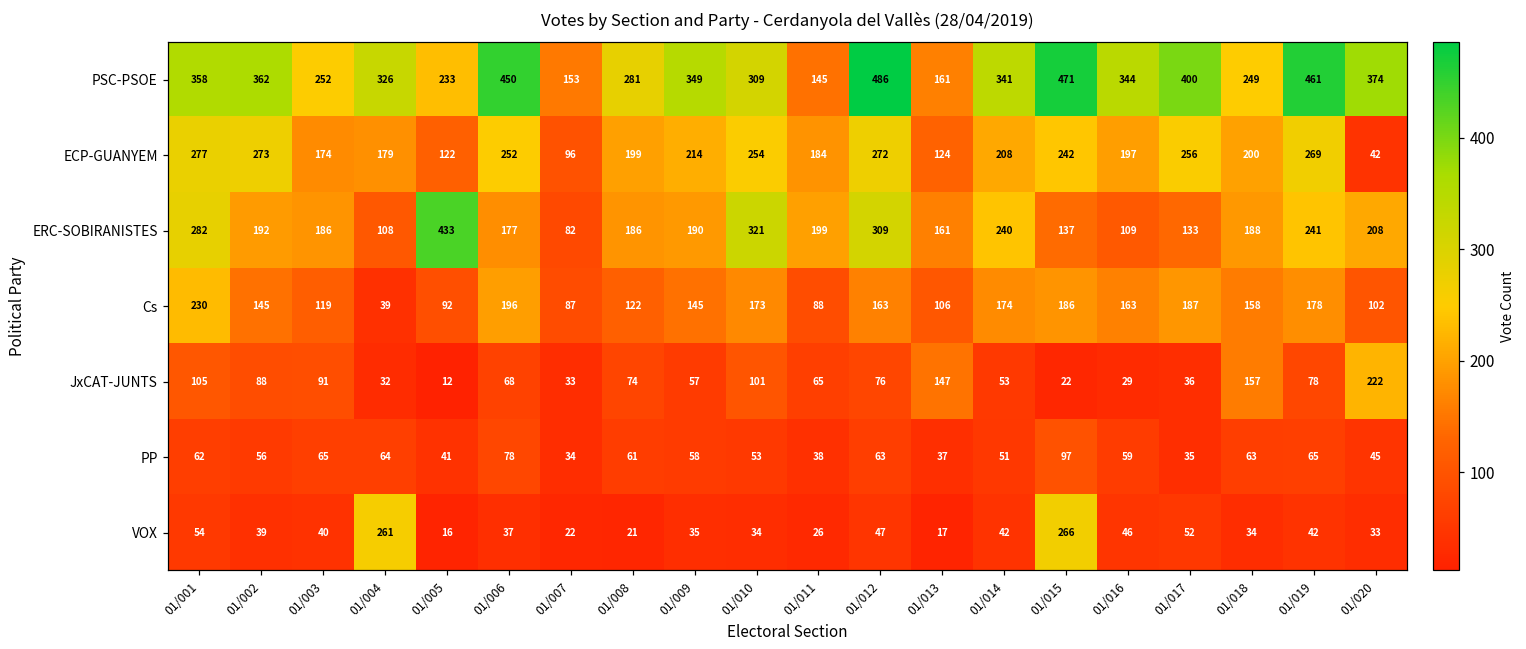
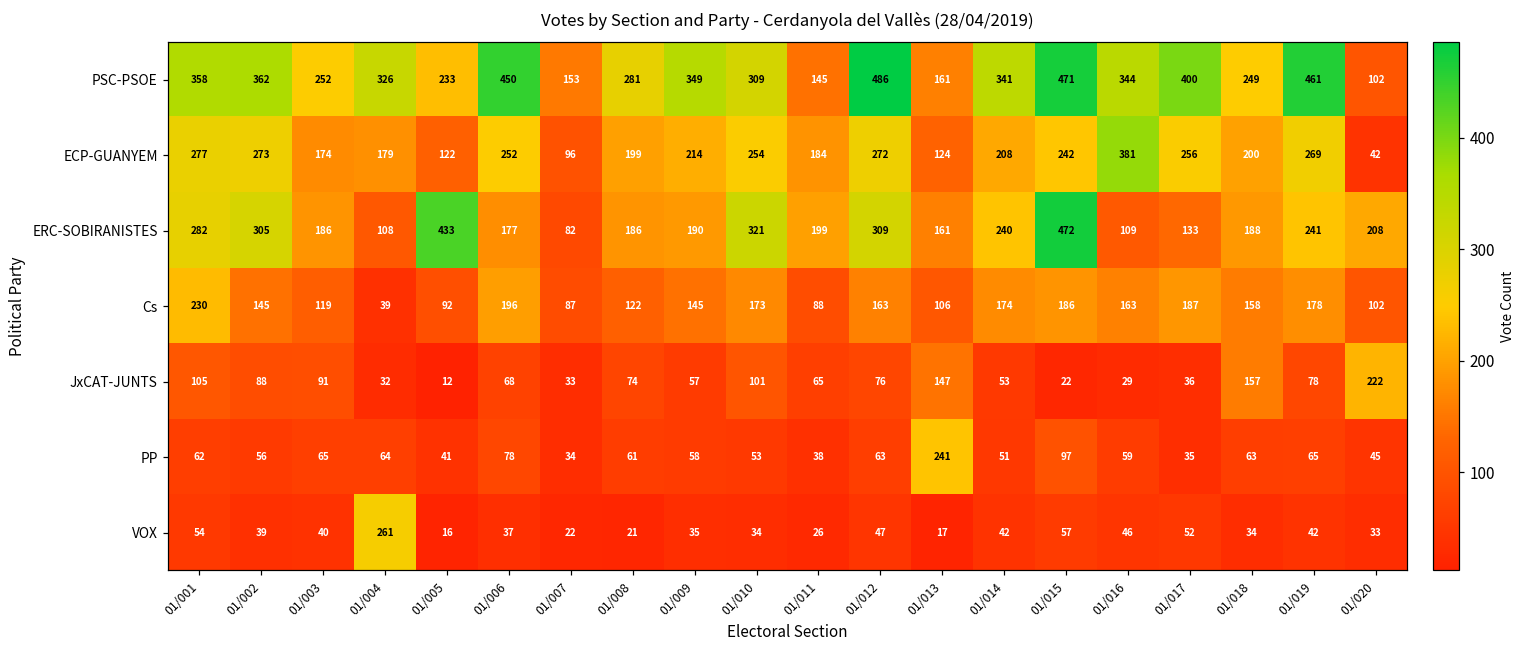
  {
    "PSC-PSOE": {
      "01/001": 358,
      "01/002": 362,
      "01/003": 252,
      "01/004": 326,
      "01/005": 233,
      "01/006": 450,
      "01/007": 153,
      "01/008": 281,
      "01/009": 349,
      "01/010": 309,
      "01/011": 145,
      "01/012": 486,
      "01/013": 161,
      "01/014": 341,
      "01/015": 471,
      "01/016": 344,
      "01/017": 400,
      "01/018": 249,
      "01/019": 461,
-     "01/020": 374
+     "01/020": 102
    },
    "ECP-GUANYEM": {
      "01/001": 277,
      "01/002": 273,
      "01/003": 174,
      "01/004": 179,
      "01/005": 122,
      "01/006": 252,
      "01/007": 96,
      "01/008": 199,
      "01/009": 214,
      "01/010": 254,
      "01/011": 184,
      "01/012": 272,
      "01/013": 124,
      "01/014": 208,
      "01/015": 242,
-     "01/016": 197,
+     "01/016": 381,
      "01/017": 256,
      "01/018": 200,
      "01/019": 269,
      "01/020": 42
    },
    "ERC-SOBIRANISTES": {
      "01/001": 282,
-     "01/002": 192,
+     "01/002": 305,
      "01/003": 186,
      "01/004": 108,
      "01/005": 433,
      "01/006": 177,
      "01/007": 82,
      "01/008": 186,
      "01/009": 190,
      "01/010": 321,
      "01/011": 199,
      "01/012": 309,
      "01/013": 161,
      "01/014": 240,
-     "01/015": 137,
+     "01/015": 472,
      "01/016": 109,
      "01/017": 133,
      "01/018": 188,
      "01/019": 241,
      "01/020": 208
    },
    "Cs": {
      "01/001": 230,
      "01/002": 145,
      "01/003": 119,
      "01/004": 39,
      "01/005": 92,
      "01/006": 196,
      "01/007": 87,
      "01/008": 122,
      "01/009": 145,
      "01/010": 173,
      "01/011": 88,
      "01/012": 163,
      "01/013": 106,
      "01/014": 174,
      "01/015": 186,
      "01/016": 163,
      "01/017": 187,
      "01/018": 158,
      "01/019": 178,
      "01/020": 102
    },
    "JxCAT-JUNTS": {
      "01/001": 105,
      "01/002": 88,
      "01/003": 91,
      "01/004": 32,
      "01/005": 12,
      "01/006": 68,
      "01/007": 33,
      "01/008": 74,
      "01/009": 57,
      "01/010": 101,
      "01/011": 65,
      "01/012": 76,
      "01/013": 147,
      "01/014": 53,
      "01/015": 22,
      "01/016": 29,
      "01/017": 36,
      "01/018": 157,
      "01/019": 78,
      "01/020": 222
    },
    "PP": {
      "01/001": 62,
      "01/002": 56,
      "01/003": 65,
      "01/004": 64,
      "01/005": 41,
      "01/006": 78,
      "01/007": 34,
      "01/008": 61,
      "01/009": 58,
      "01/010": 53,
      "01/011": 38,
      "01/012": 63,
-     "01/013": 37,
+     "01/013": 241,
      "01/014": 51,
      "01/015": 97,
      "01/016": 59,
      "01/017": 35,
      "01/018": 63,
      "01/019": 65,
      "01/020": 45
    },
    "VOX": {
      "01/001": 54,
      "01/002": 39,
      "01/003": 40,
      "01/004": 261,
      "01/005": 16,
      "01/006": 37,
      "01/007": 22,
      "01/008": 21,
      "01/009": 35,
      "01/010": 34,
      "01/011": 26,
      "01/012": 47,
      "01/013": 17,
      "01/014": 42,
-     "01/015": 266,
+     "01/015": 57,
      "01/016": 46,
      "01/017": 52,
      "01/018": 34,
      "01/019": 42,
      "01/020": 33
    }
  }
